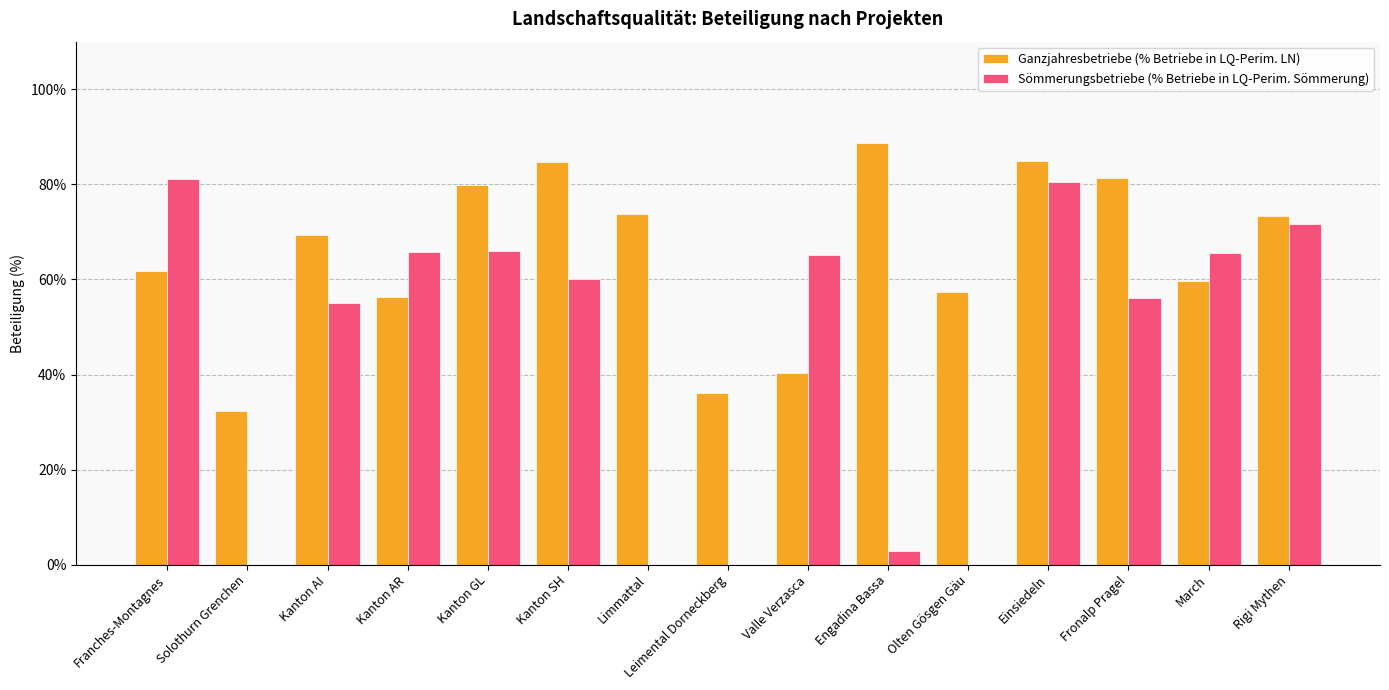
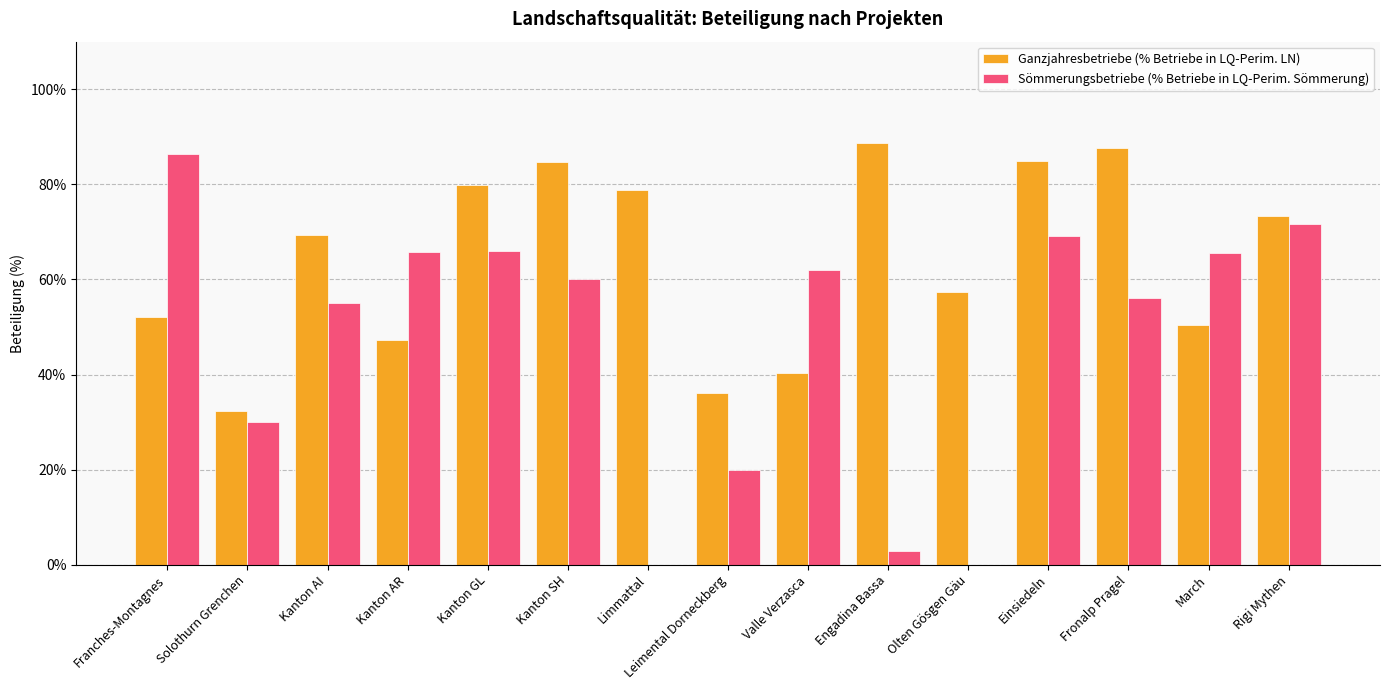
  {
    "Ganzjahresbetriebe (% Betriebe in LQ-Perim. LN)": {
-     "Franches-Montagnes": "62%",
+     "Franches-Montagnes": "52%",
      "Solothurn Grenchen": "32%",
      "Kanton AI": "69%",
-     "Kanton AR": "56%",
+     "Kanton AR": "47%",
      "Kanton GL": "80%",
      "Kanton SH": "85%",
-     "Limmattal": "74%",
+     "Limmattal": "79%",
      "Leimental Dorneckberg": "36%",
      "Valle Verzasca": "40%",
      "Engadina Bassa": "89%",
      "Olten Gösgen Gäu": "57%",
      "Einsiedeln": "85%",
-     "Fronalp Pragel": "81%",
-     "March": "60%",
+     "Fronalp Pragel": "88%",
+     "March": "50%",
      "Rigi Mythen": "73%"
    },
    "Sömmerungsbetriebe (% Betriebe in LQ-Perim. Sömmerung)": {
-     "Franches-Montagnes": "81%",
-     "Solothurn Grenchen": "0%",
+     "Franches-Montagnes": "86%",
+     "Solothurn Grenchen": "30%",
      "Kanton AI": "55%",
      "Kanton AR": "66%",
      "Kanton GL": "66%",
      "Kanton SH": "60%",
      "Limmattal": "0%",
-     "Leimental Dorneckberg": "0%",
-     "Valle Verzasca": "65%",
+     "Leimental Dorneckberg": "20%",
+     "Valle Verzasca": "62%",
      "Engadina Bassa": "3%",
      "Olten Gösgen Gäu": "0%",
-     "Einsiedeln": "80%",
+     "Einsiedeln": "69%",
      "Fronalp Pragel": "56%",
      "March": "66%",
      "Rigi Mythen": "72%"
    }
  }
